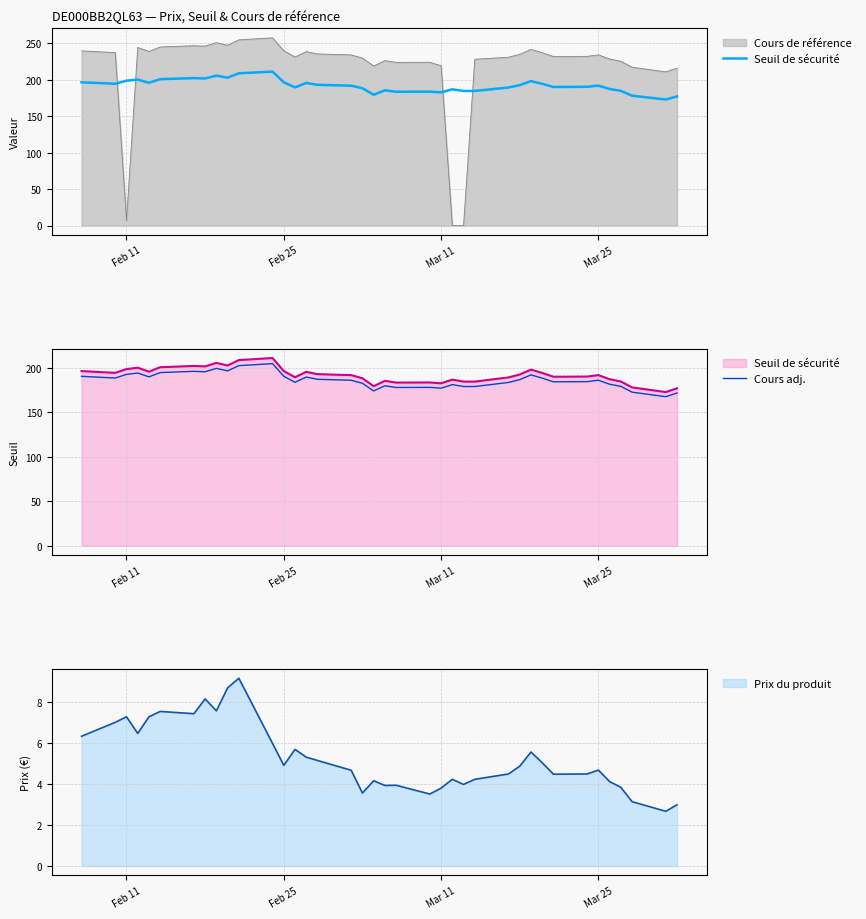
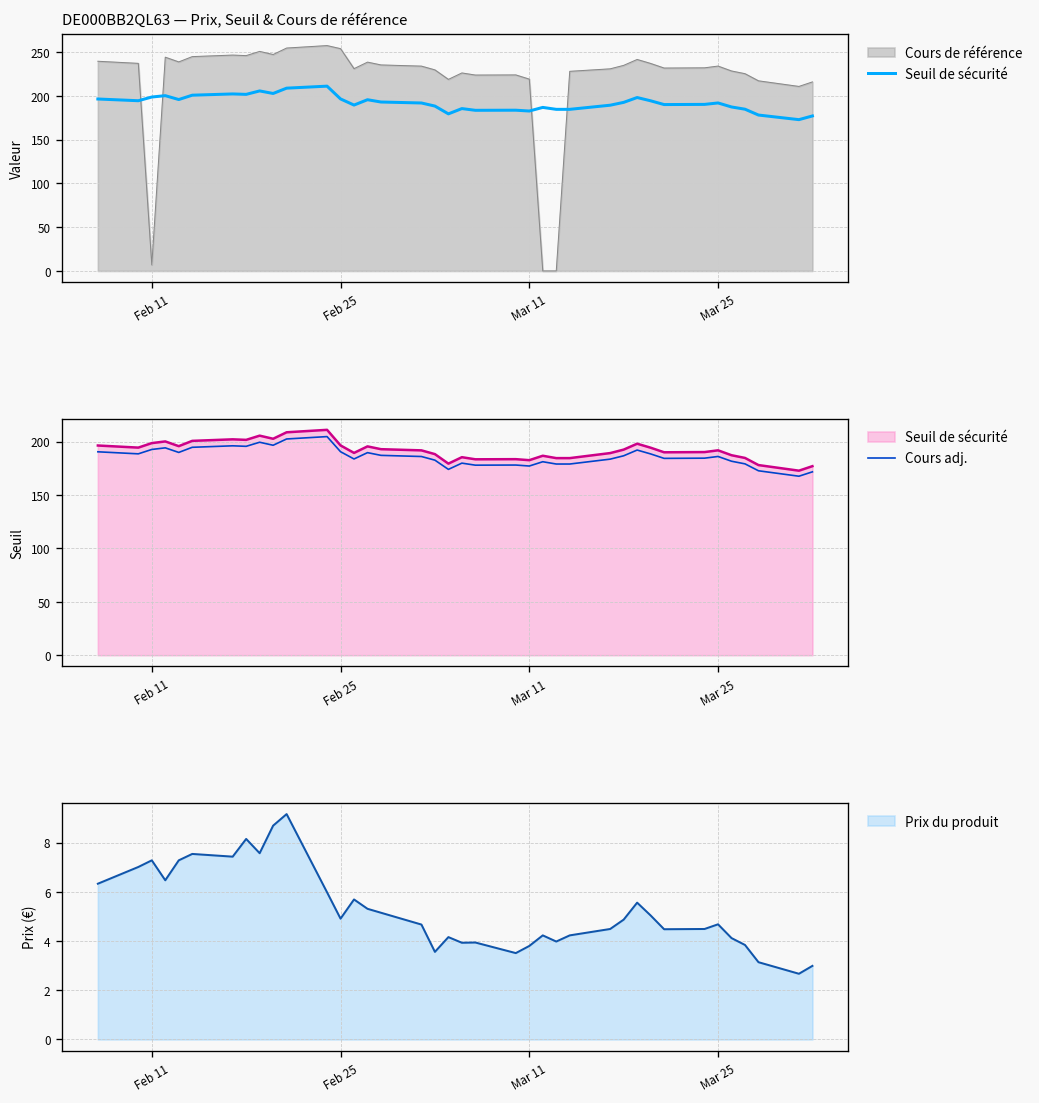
  {
    "DE000BB2QL63 — Prix, Seuil & Cours de référence": {
      "Cours de référence": {
        "Feb 11": 10,
-       "Feb 25": 240,
+       "Feb 25": 250,
        "Mar 11": 220,
        "Mar 25": 230
      }
    }
  }
